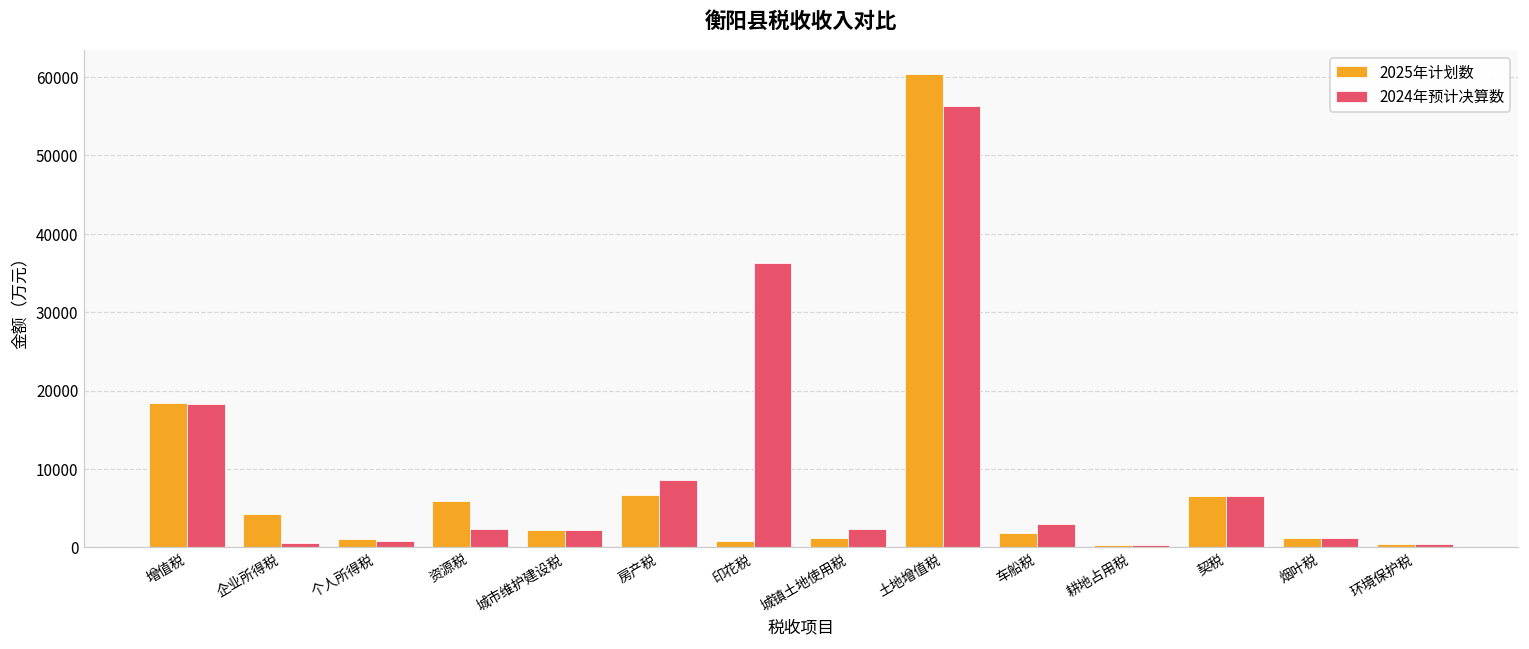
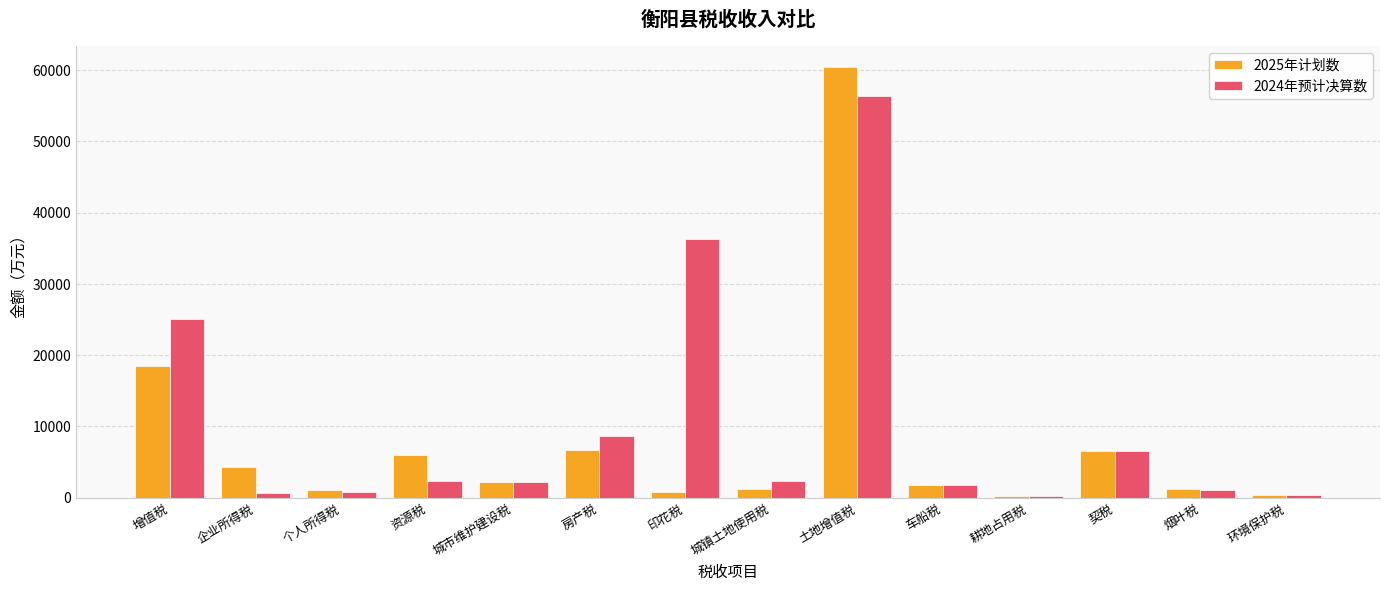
  {
    "2025年计划数": {
      "增值税": 18000,
      "企业所得税": 4000,
      "个人所得税": 1000,
      "资源税": 6000,
      "城市维护建设税": 2000,
      "房产税": 7000,
      "印花税": 1000,
      "城镇土地使用税": 1000,
      "土地增值税": 60000,
      "车船税": 2000,
      "契税": 7000,
      "烟叶税": 1000,
      "环境保护税": 0
    },
    "2024年预计决算数": {
-     "增值税": 18000,
+     "增值税": 25000,
      "企业所得税": 1000,
      "个人所得税": 1000,
      "资源税": 2000,
      "城市维护建设税": 2000,
      "房产税": 9000,
      "印花税": 36000,
      "城镇土地使用税": 2000,
      "土地增值税": 56000,
-     "车船税": 3000,
+     "车船税": 2000,
      "契税": 7000,
      "烟叶税": 1000,
      "环境保护税": 0
    }
  }
